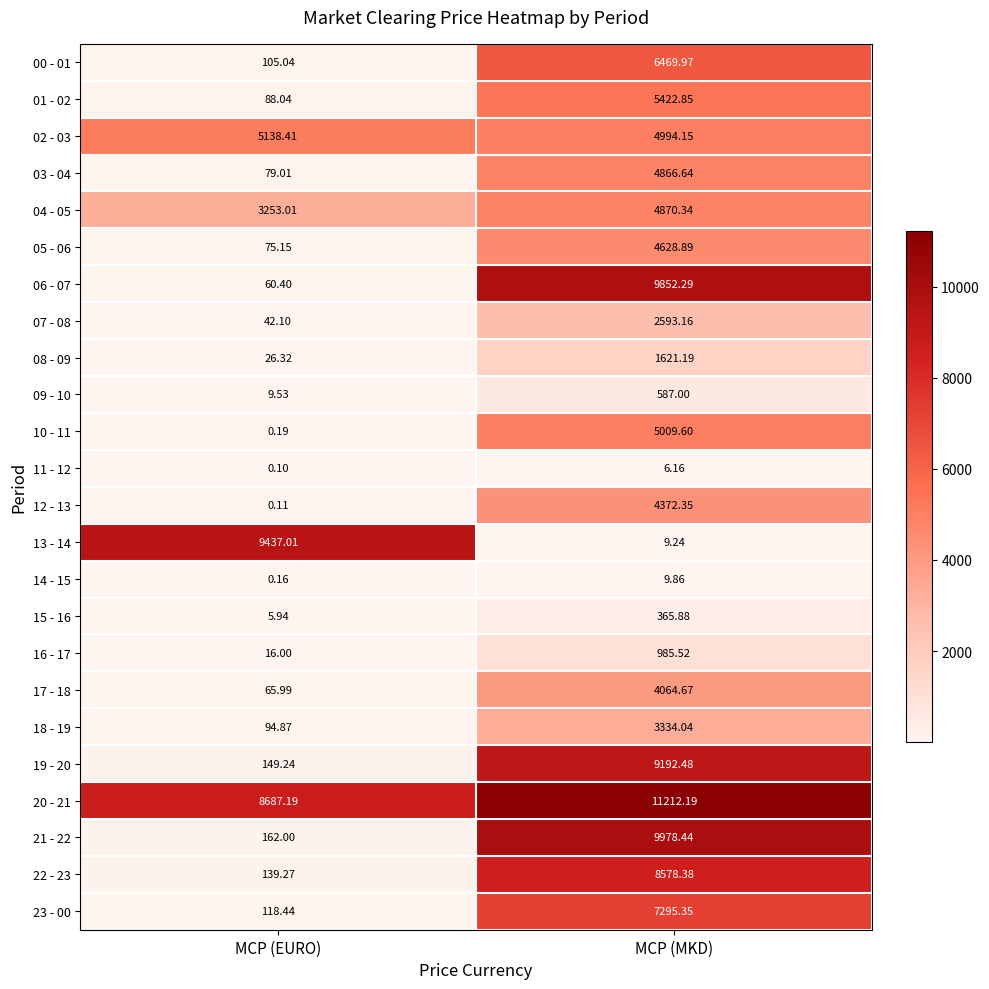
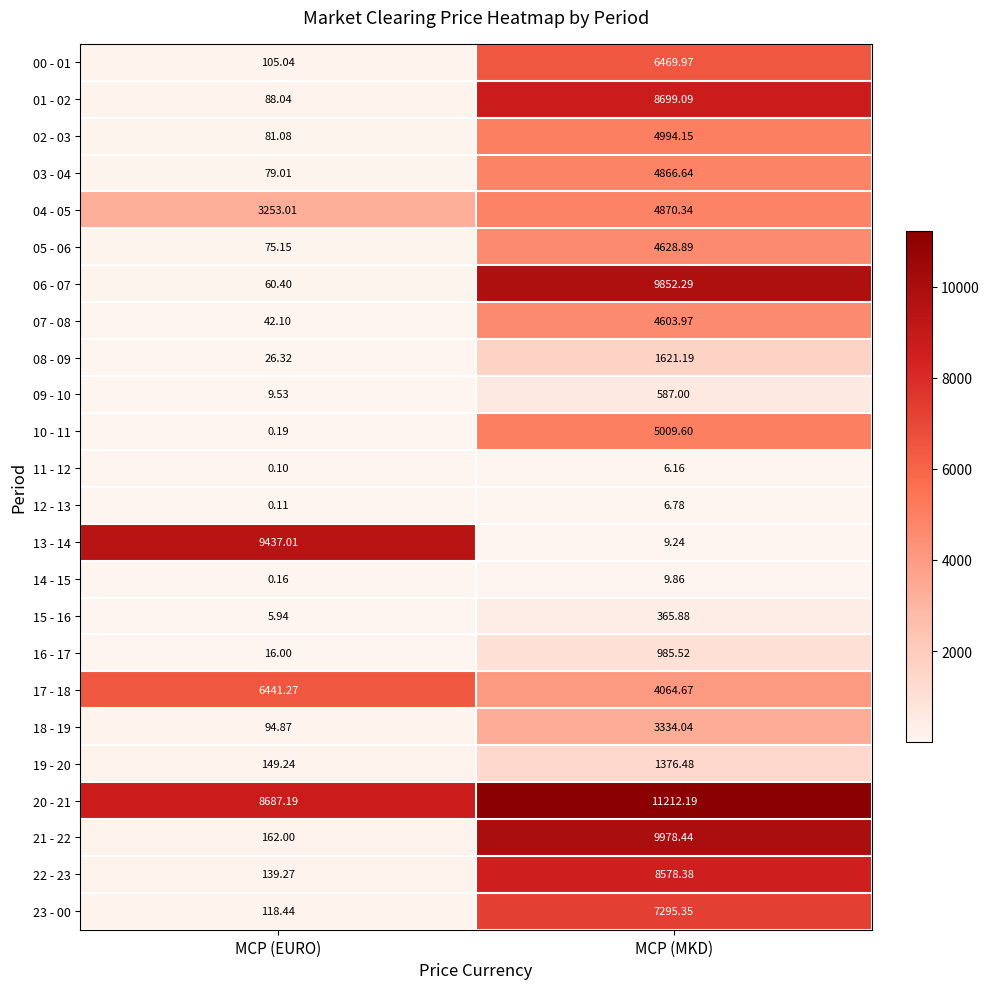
  {
    "00 - 01": {
      "MCP (EURO)": 105.04,
      "MCP (MKD)": 6469.97
    },
    "01 - 02": {
      "MCP (EURO)": 88.04,
-     "MCP (MKD)": 5422.85
+     "MCP (MKD)": 8699.09
    },
    "02 - 03": {
-     "MCP (EURO)": 5138.41,
+     "MCP (EURO)": 81.08,
      "MCP (MKD)": 4994.15
    },
    "03 - 04": {
      "MCP (EURO)": 79.01,
      "MCP (MKD)": 4866.64
    },
    "04 - 05": {
      "MCP (EURO)": 3253.01,
      "MCP (MKD)": 4870.34
    },
    "05 - 06": {
      "MCP (EURO)": 75.15,
      "MCP (MKD)": 4628.89
    },
    "06 - 07": {
      "MCP (EURO)": 60.40,
      "MCP (MKD)": 9852.29
    },
    "07 - 08": {
      "MCP (EURO)": 42.10,
-     "MCP (MKD)": 2593.16
+     "MCP (MKD)": 4603.97
    },
    "08 - 09": {
      "MCP (EURO)": 26.32,
      "MCP (MKD)": 1621.19
    },
    "09 - 10": {
      "MCP (EURO)": 9.53,
      "MCP (MKD)": 587.00
    },
    "10 - 11": {
      "MCP (EURO)": 0.19,
      "MCP (MKD)": 5009.60
    },
    "11 - 12": {
      "MCP (EURO)": 0.10,
      "MCP (MKD)": 6.16
    },
    "12 - 13": {
      "MCP (EURO)": 0.11,
-     "MCP (MKD)": 4372.35
+     "MCP (MKD)": 6.78
    },
    "13 - 14": {
      "MCP (EURO)": 9437.01,
      "MCP (MKD)": 9.24
    },
    "14 - 15": {
      "MCP (EURO)": 0.16,
      "MCP (MKD)": 9.86
    },
    "15 - 16": {
      "MCP (EURO)": 5.94,
      "MCP (MKD)": 365.88
    },
    "16 - 17": {
      "MCP (EURO)": 16.00,
      "MCP (MKD)": 985.52
    },
    "17 - 18": {
-     "MCP (EURO)": 65.99,
+     "MCP (EURO)": 6441.27,
      "MCP (MKD)": 4064.67
    },
    "18 - 19": {
      "MCP (EURO)": 94.87,
      "MCP (MKD)": 3334.04
    },
    "19 - 20": {
      "MCP (EURO)": 149.24,
-     "MCP (MKD)": 9192.48
+     "MCP (MKD)": 1376.48
    },
    "20 - 21": {
      "MCP (EURO)": 8687.19,
      "MCP (MKD)": 11212.19
    },
    "21 - 22": {
      "MCP (EURO)": 162.00,
      "MCP (MKD)": 9978.44
    },
    "22 - 23": {
      "MCP (EURO)": 139.27,
      "MCP (MKD)": 8578.38
    },
    "23 - 00": {
      "MCP (EURO)": 118.44,
      "MCP (MKD)": 7295.35
    }
  }
